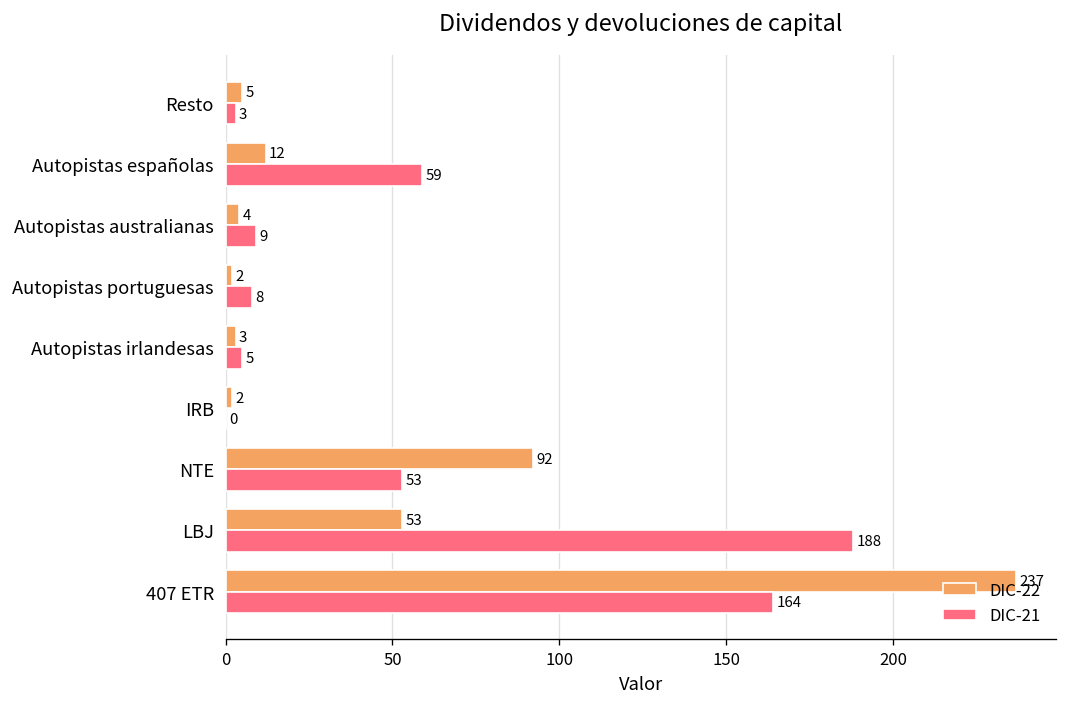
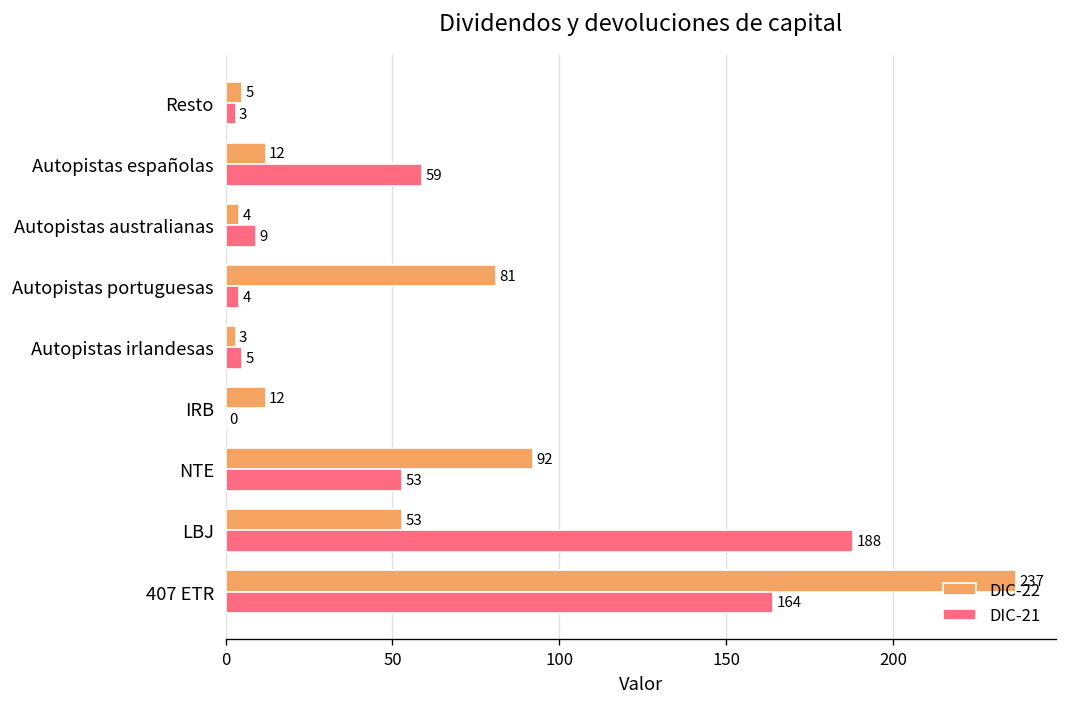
  {
    "DIC-22": {
      "Resto": 5,
      "Autopistas españolas": 12,
      "Autopistas australianas": 4,
-     "Autopistas portuguesas": 2,
+     "Autopistas portuguesas": 81,
      "Autopistas irlandesas": 3,
-     "IRB": 2,
+     "IRB": 12,
      "NTE": 92,
      "LBJ": 53,
      "407 ETR": 237
    },
    "DIC-21": {
      "Resto": 3,
      "Autopistas españolas": 59,
      "Autopistas australianas": 9,
-     "Autopistas portuguesas": 8,
+     "Autopistas portuguesas": 4,
      "Autopistas irlandesas": 5,
      "IRB": 0,
      "NTE": 53,
      "LBJ": 188,
      "407 ETR": 164
    }
  }
